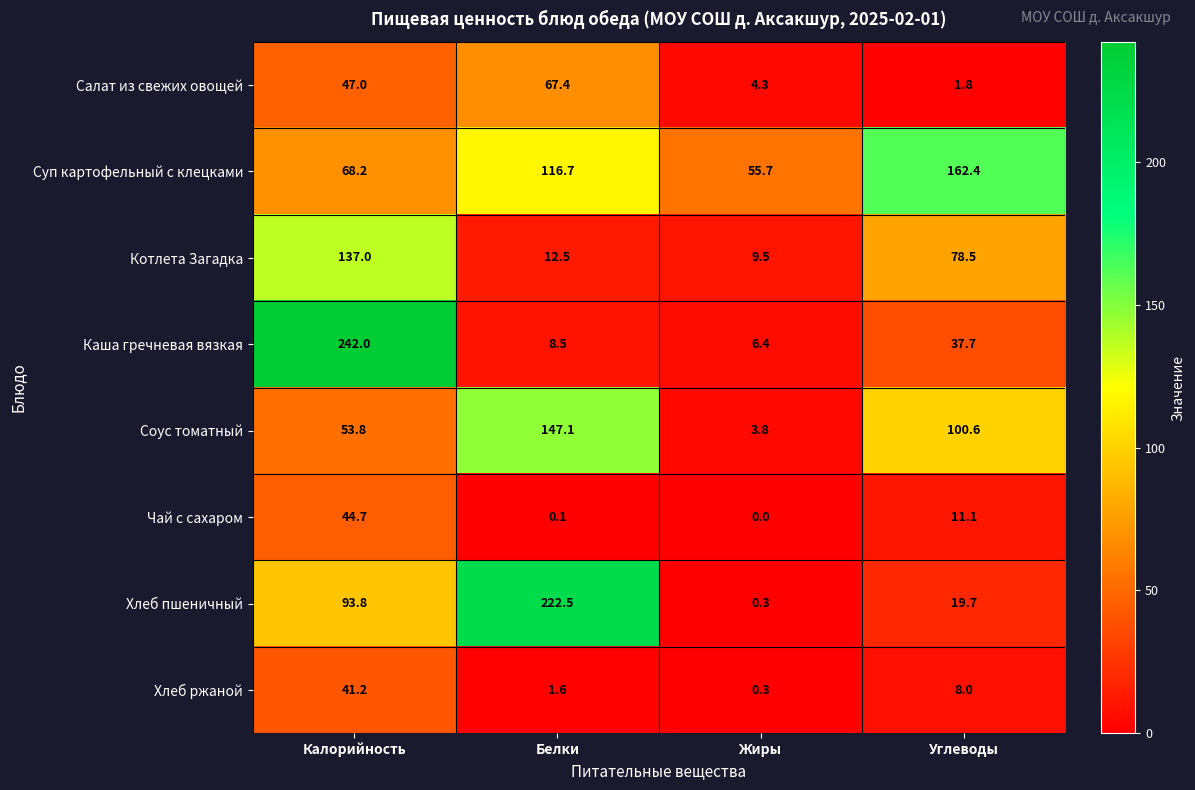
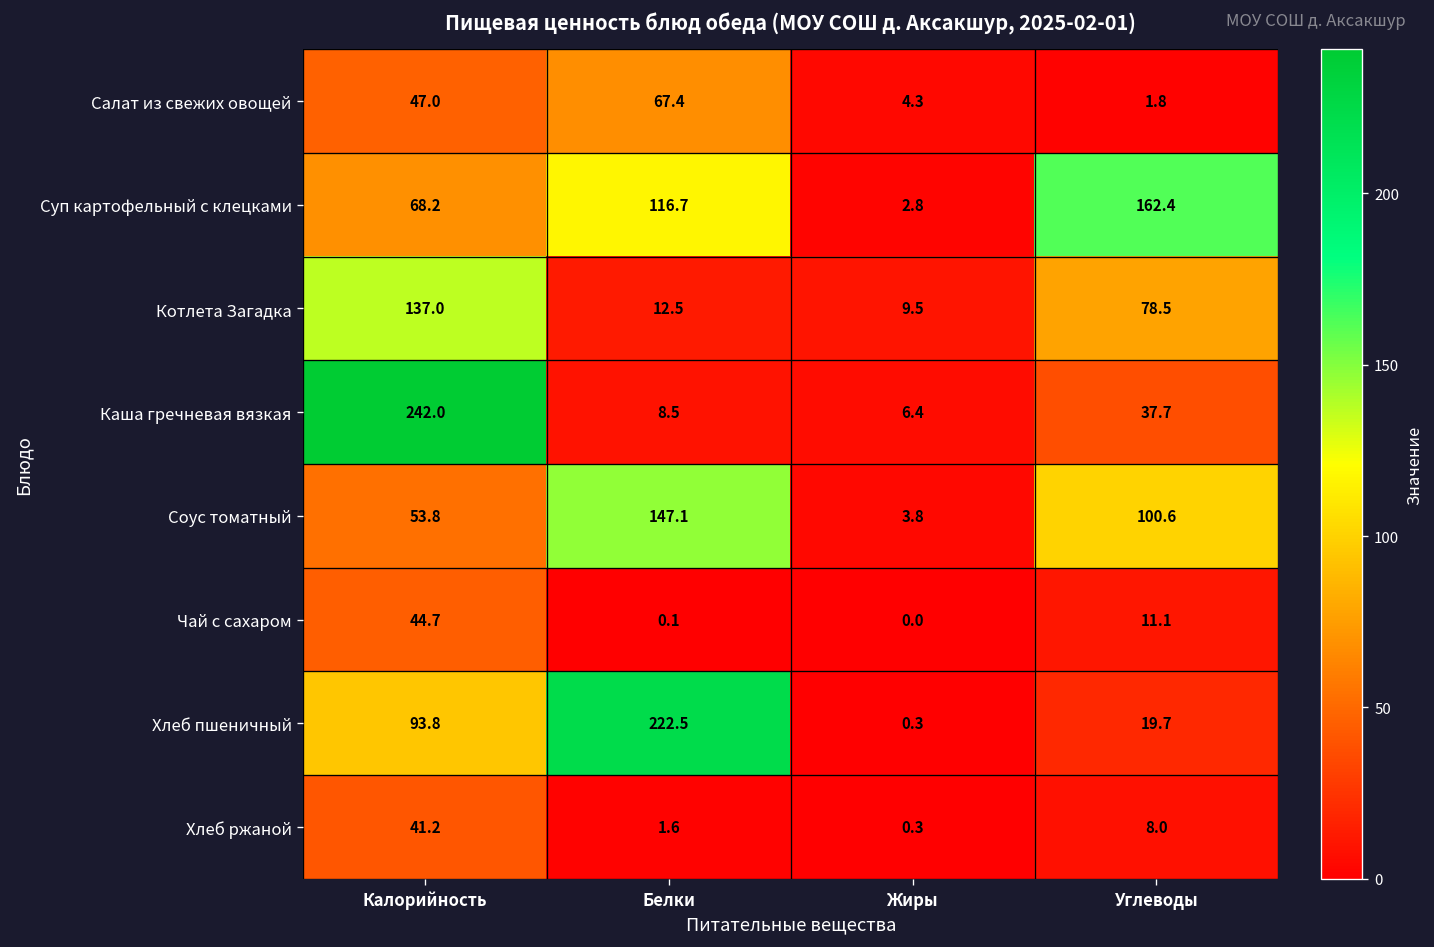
  {
    "Салат из свежих овощей": {
      "Калорийность": 47.0,
      "Белки": 67.4,
      "Жиры": 4.3,
      "Углеводы": 1.8
    },
    "Суп картофельный с клецками": {
      "Калорийность": 68.2,
      "Белки": 116.7,
-     "Жиры": 55.7,
+     "Жиры": 2.8,
      "Углеводы": 162.4
    },
    "Котлета Загадка": {
      "Калорийность": 137.0,
      "Белки": 12.5,
      "Жиры": 9.5,
      "Углеводы": 78.5
    },
    "Каша гречневая вязкая": {
      "Калорийность": 242.0,
      "Белки": 8.5,
      "Жиры": 6.4,
      "Углеводы": 37.7
    },
    "Соус томатный": {
      "Калорийность": 53.8,
      "Белки": 147.1,
      "Жиры": 3.8,
      "Углеводы": 100.6
    },
    "Чай с сахаром": {
      "Калорийность": 44.7,
      "Белки": 0.1,
      "Жиры": 0.0,
      "Углеводы": 11.1
    },
    "Хлеб пшеничный": {
      "Калорийность": 93.8,
      "Белки": 222.5,
      "Жиры": 0.3,
      "Углеводы": 19.7
    },
    "Хлеб ржаной": {
      "Калорийность": 41.2,
      "Белки": 1.6,
      "Жиры": 0.3,
      "Углеводы": 8.0
    }
  }
